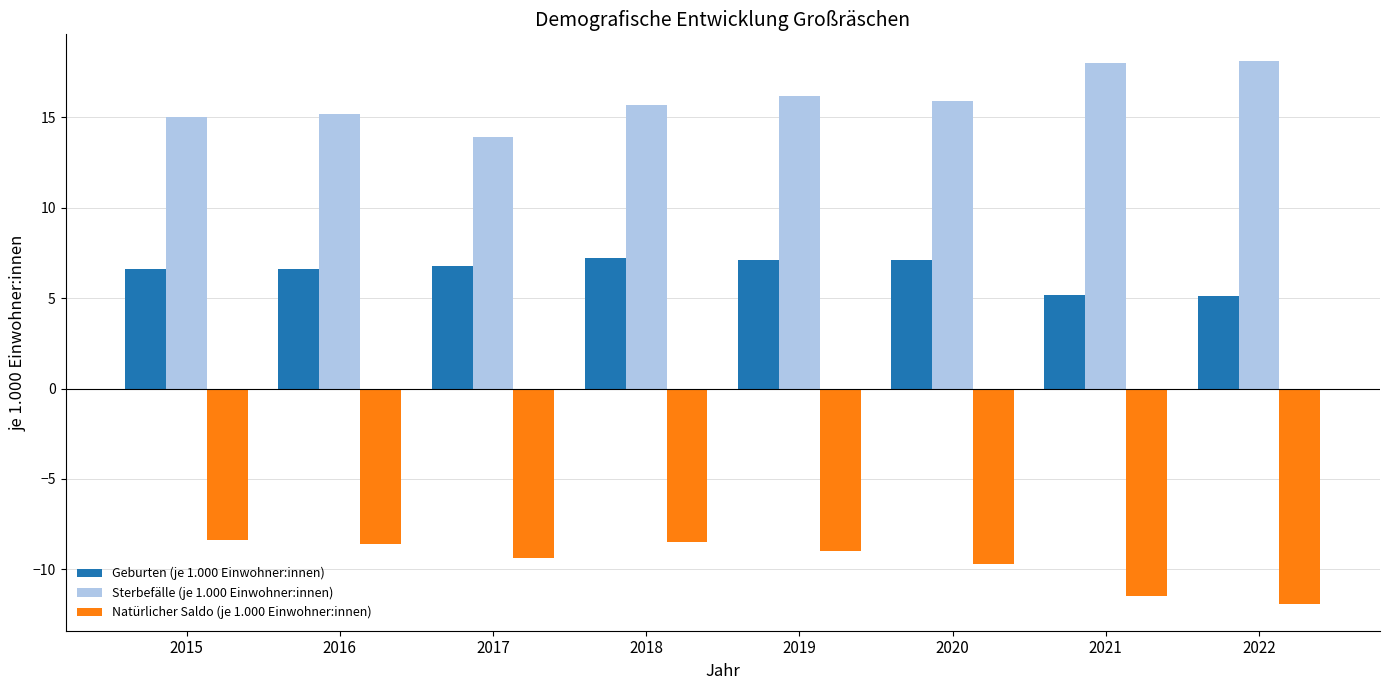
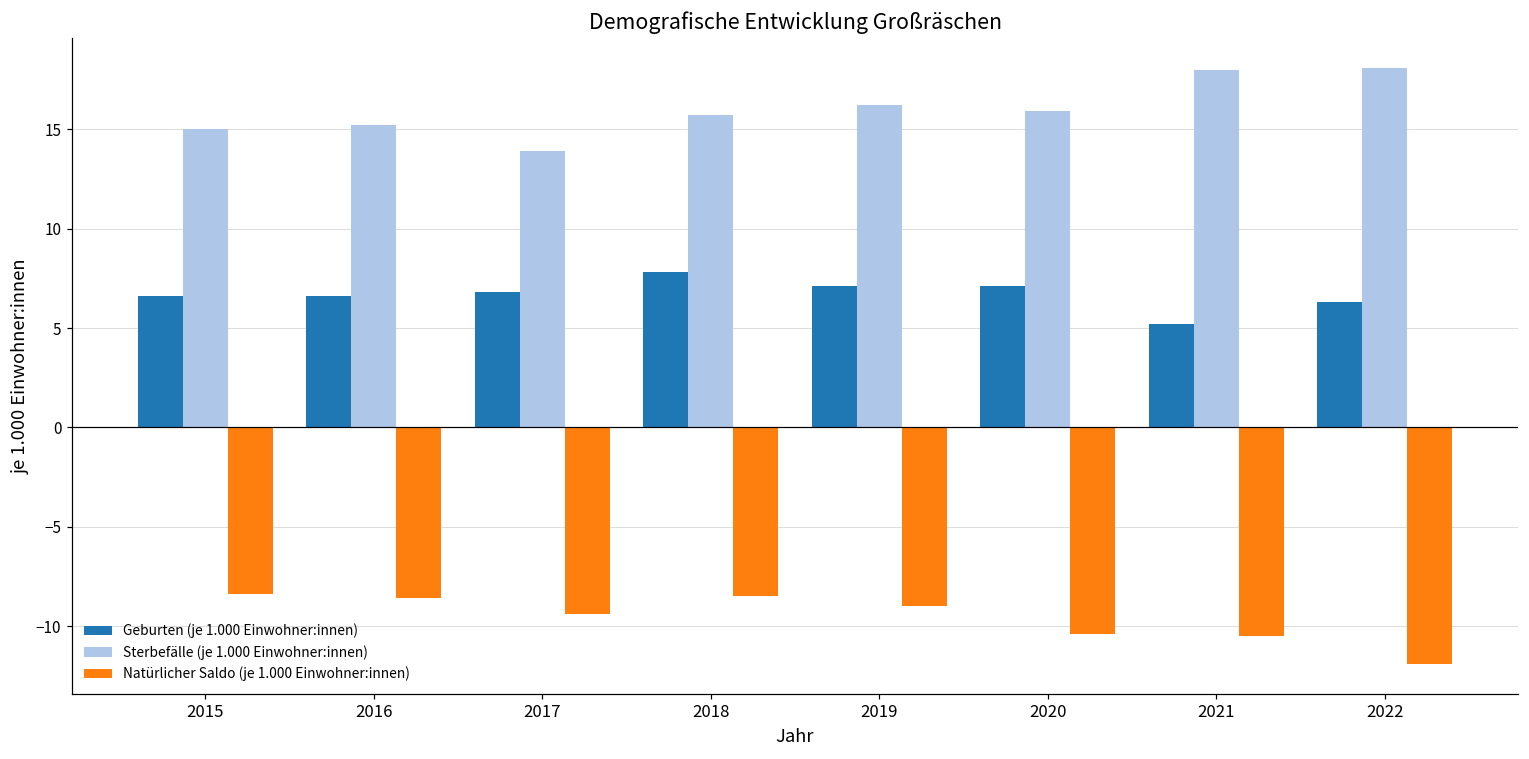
  {
    "Geburten (je 1.000 Einwohner:innen)": {
      "2015": 6.6,
      "2016": 6.6,
      "2017": 6.8,
-     "2018": 7.2,
+     "2018": 7.8,
      "2019": 7.1,
      "2020": 7.1,
      "2021": 5.2,
-     "2022": 5.1
+     "2022": 6.3
    },
    "Sterbefälle (je 1.000 Einwohner:innen)": {
      "2015": 15.0,
      "2016": 15.2,
      "2017": 13.9,
      "2018": 15.7,
      "2019": 16.2,
      "2020": 15.9,
      "2021": 18.0,
      "2022": 18.1
    },
    "Natürlicher Saldo (je 1.000 Einwohner:innen)": {
      "2015": -8.4,
      "2016": -8.6,
      "2017": -9.4,
      "2018": -8.5,
      "2019": -9.0,
-     "2020": -9.7,
-     "2021": -11.5,
+     "2020": -10.4,
+     "2021": -10.5,
      "2022": -11.9
    }
  }
